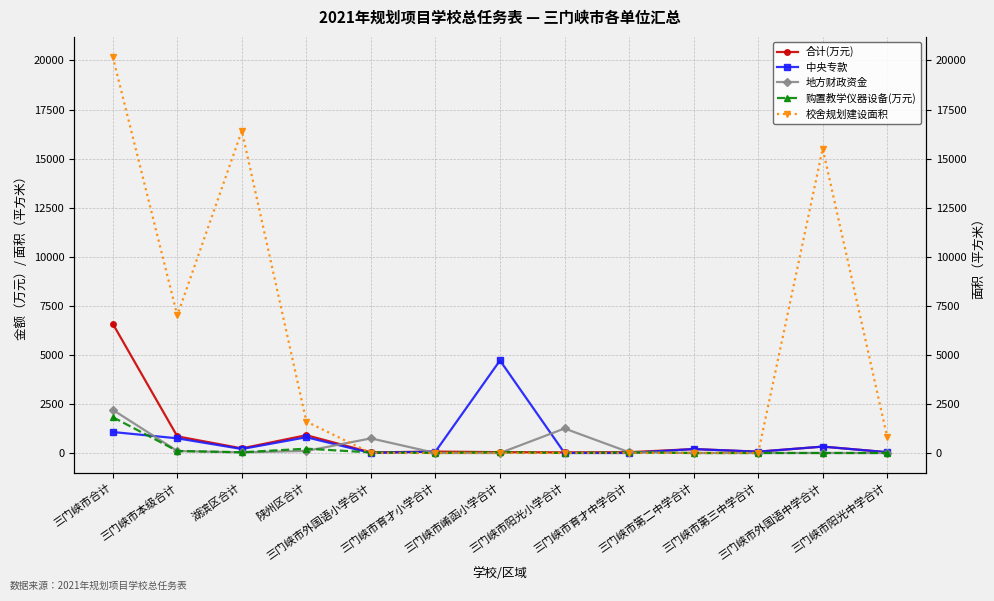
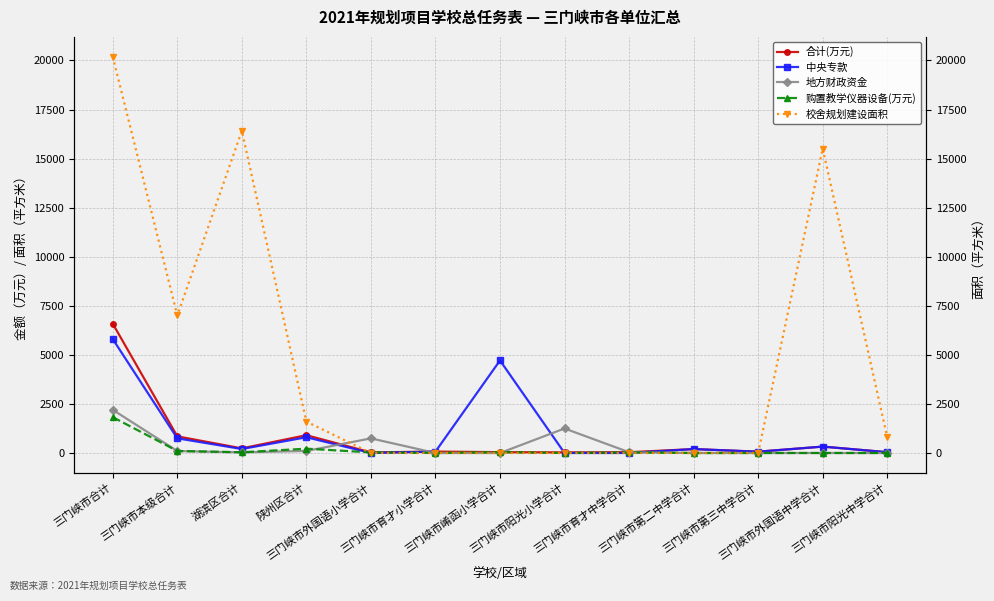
  {
    "合计(万元)": {
      "三门峡市合计": 6600
    },
    "中央专款": {
-     "三门峡市合计": 1100,
+     "三门峡市合计": 5800,
      "三门峡市崤函小学合计": 4700
    },
    "地方财政资金": {
      "三门峡市合计": 2200,
      "三门峡市外国语小学合计": 700,
      "三门峡市阳光小学合计": 1200
    },
    "购置教学仪器设备(万元)": {
      "三门峡市合计": 1800
    },
    "校舍规划建设面积": {
      "三门峡市合计": 20200,
      "三门峡市本级合计": 7000,
      "湖滨区合计": 16400,
      "陕州区合计": 1600,
      "三门峡市外国语中学合计": 15500,
      "三门峡市阳光中学合计": 800
    }
  }
